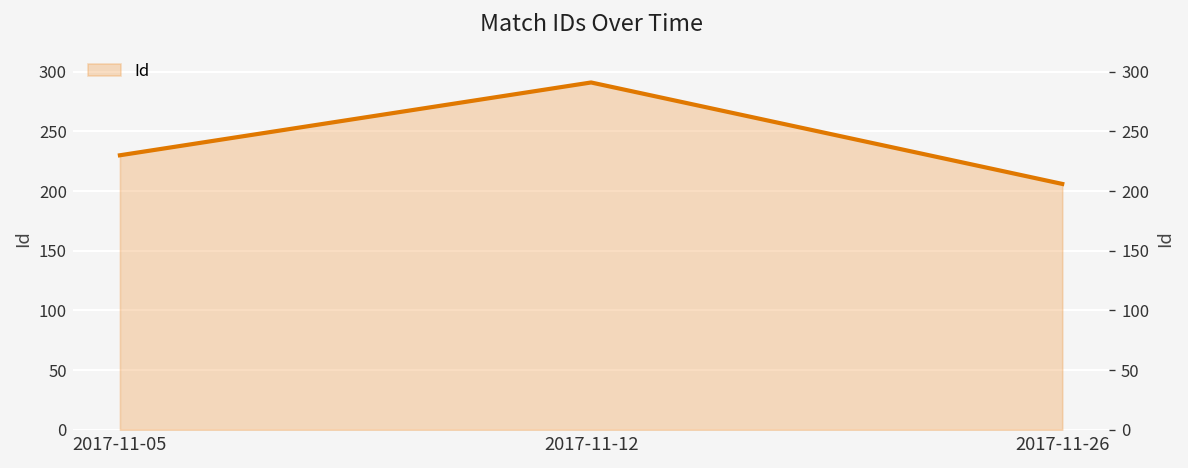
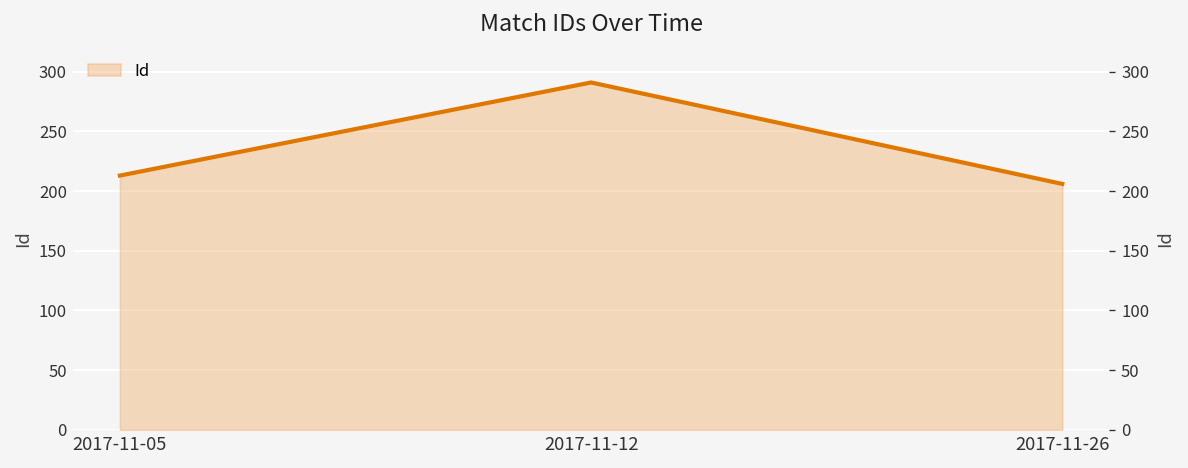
  {
-   "2017-11-05": 230,
+   "2017-11-05": 210,
    "2017-11-12": 290,
    "2017-11-26": 210
  }
